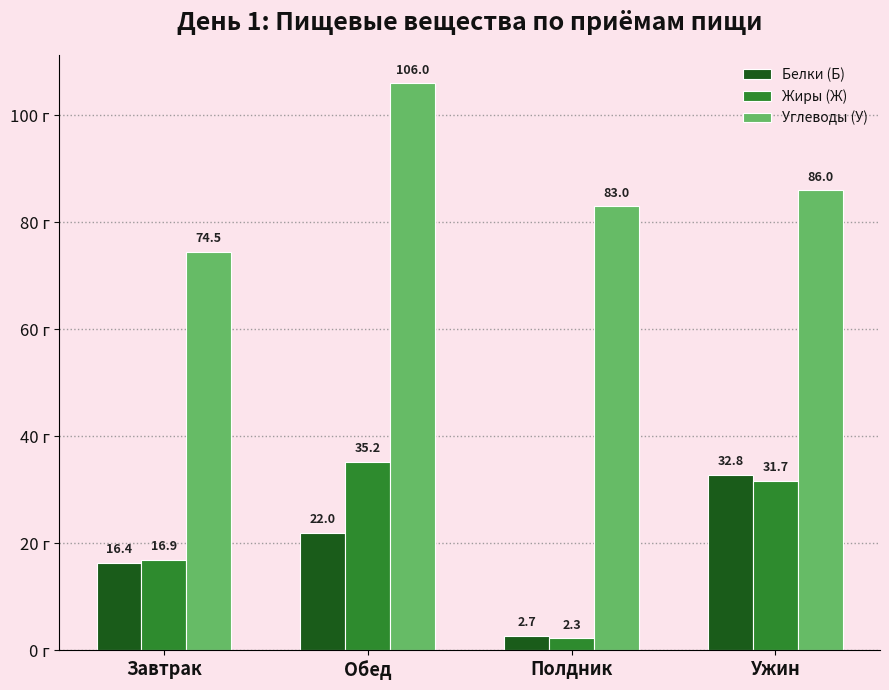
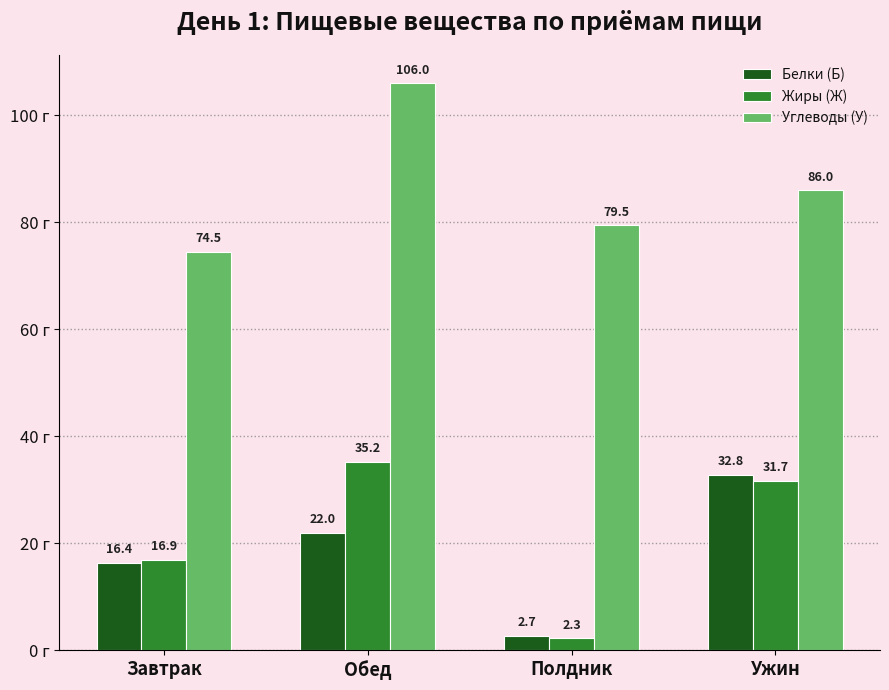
  {
    "Углеводы (У)": {
      "Завтрак": 74.5,
      "Обед": 106.0,
-     "Полдник": 83.0,
+     "Полдник": 79.5,
      "Ужин": 86.0
    }
  }
